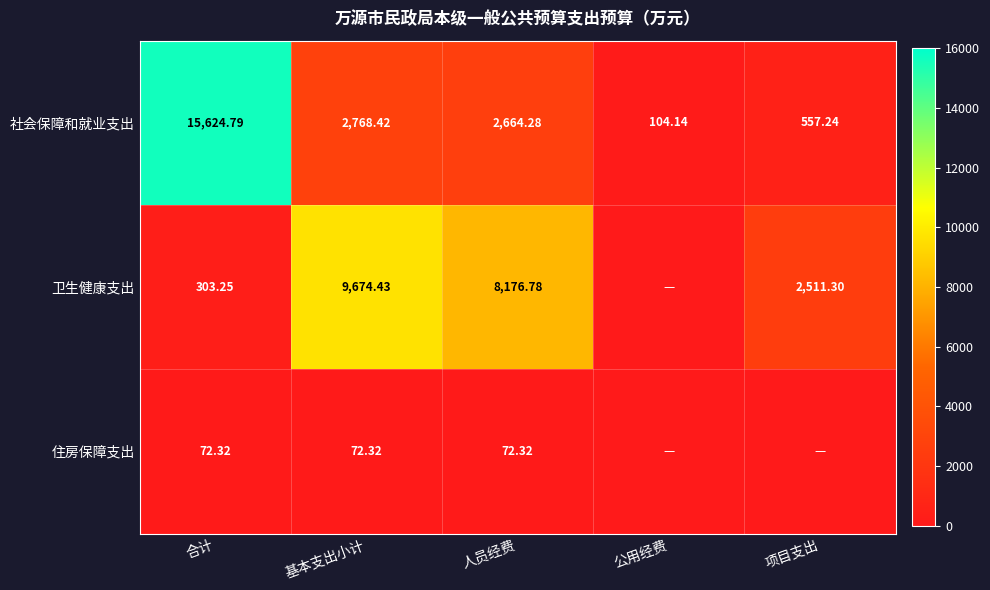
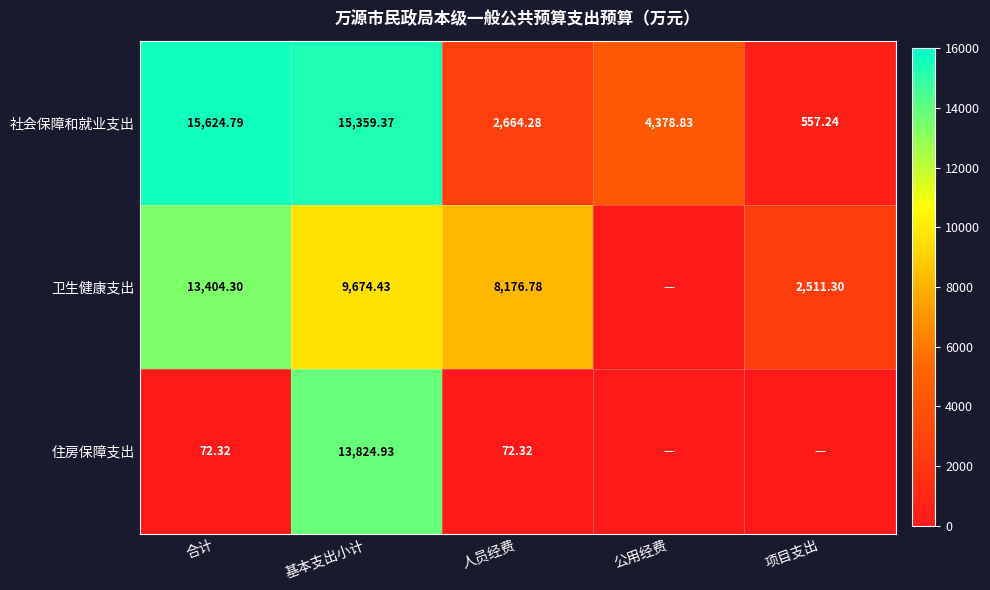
  {
    "社会保障和就业支出": {
      "合计": "15,624.79",
-     "基本支出小计": "2,768.42",
+     "基本支出小计": "15,359.37",
      "人员经费": "2,664.28",
-     "公用经费": "104.14",
+     "公用经费": "4,378.83",
      "项目支出": "557.24"
    },
    "卫生健康支出": {
-     "合计": "303.25",
+     "合计": "13,404.30",
      "基本支出小计": "9,674.43",
      "人员经费": "8,176.78",
      "项目支出": "2,511.30"
    },
    "住房保障支出": {
      "合计": "72.32",
-     "基本支出小计": "72.32",
+     "基本支出小计": "13,824.93",
      "人员经费": "72.32"
    }
  }
